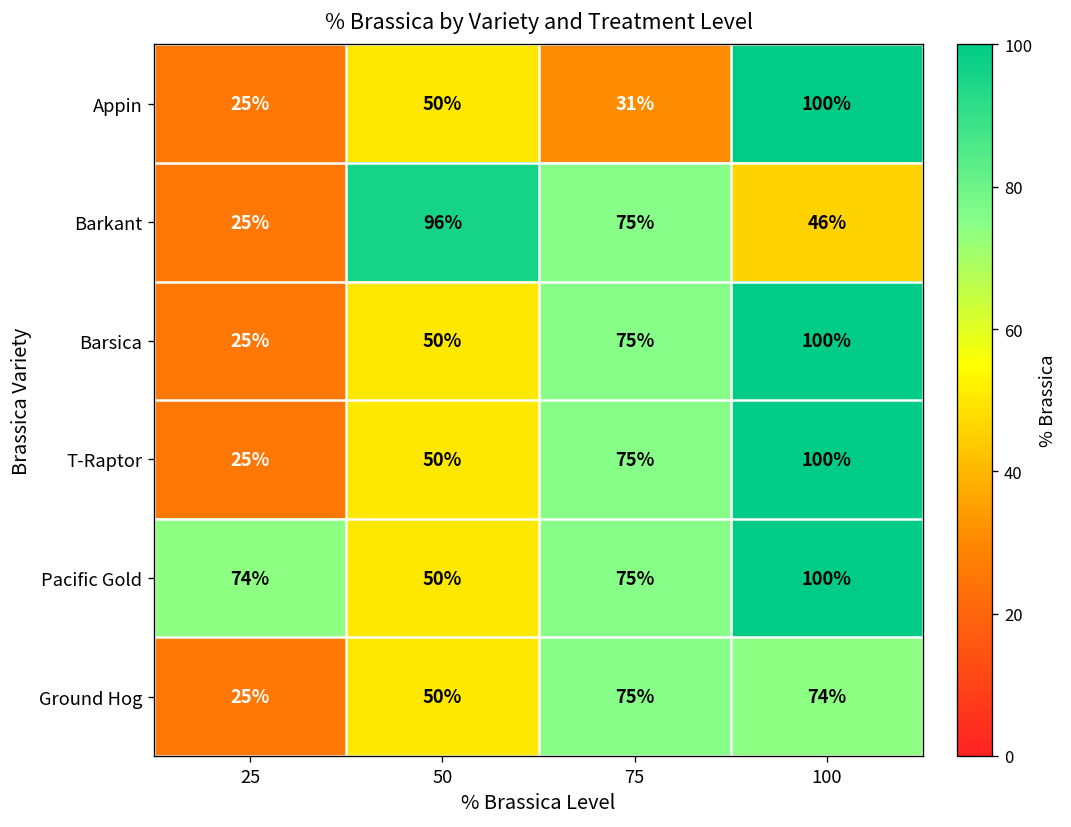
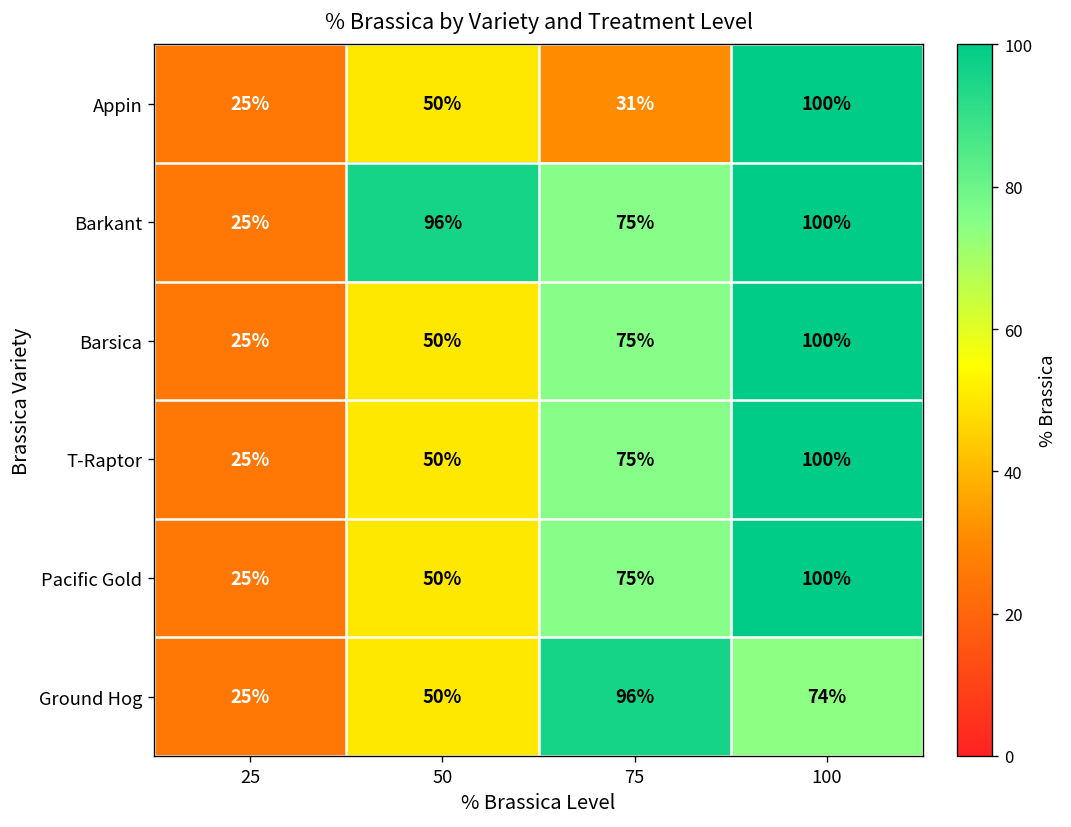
  {
    "Appin": {
      "25": "25%",
      "50": "50%",
      "75": "31%",
      "100": "100%"
    },
    "Barkant": {
      "25": "25%",
      "50": "96%",
      "75": "75%",
-     "100": "46%"
+     "100": "100%"
    },
    "Barsica": {
      "25": "25%",
      "50": "50%",
      "75": "75%",
      "100": "100%"
    },
    "T-Raptor": {
      "25": "25%",
      "50": "50%",
      "75": "75%",
      "100": "100%"
    },
    "Pacific Gold": {
-     "25": "74%",
+     "25": "25%",
      "50": "50%",
      "75": "75%",
      "100": "100%"
    },
    "Ground Hog": {
      "25": "25%",
      "50": "50%",
-     "75": "75%",
+     "75": "96%",
      "100": "74%"
    }
  }
